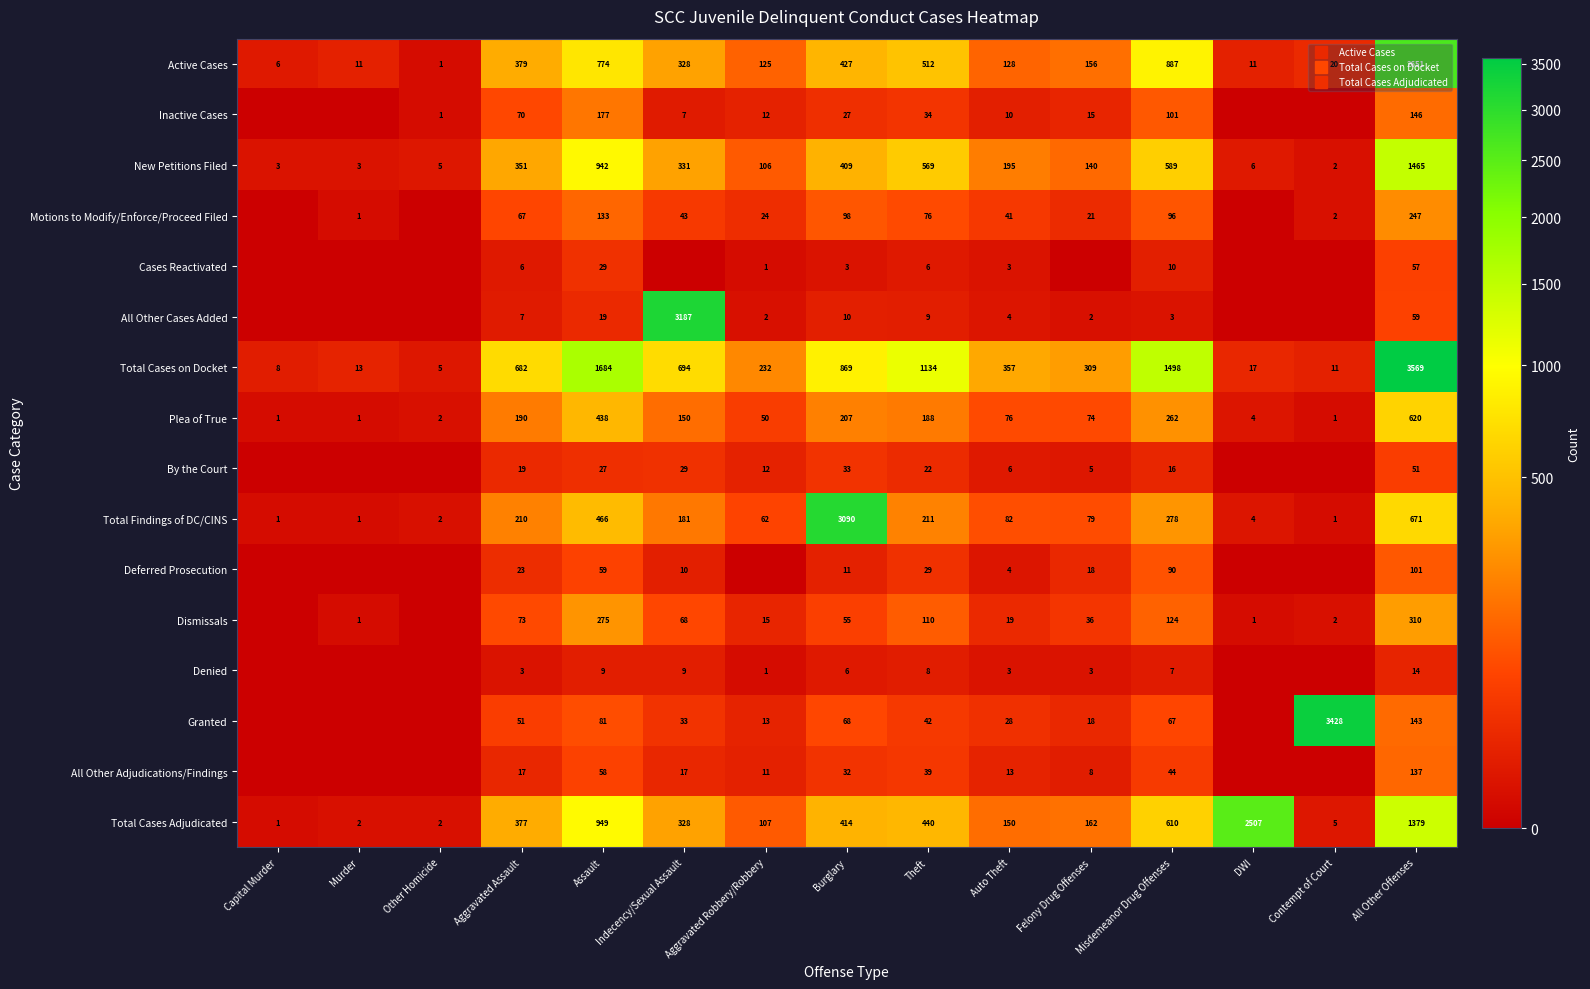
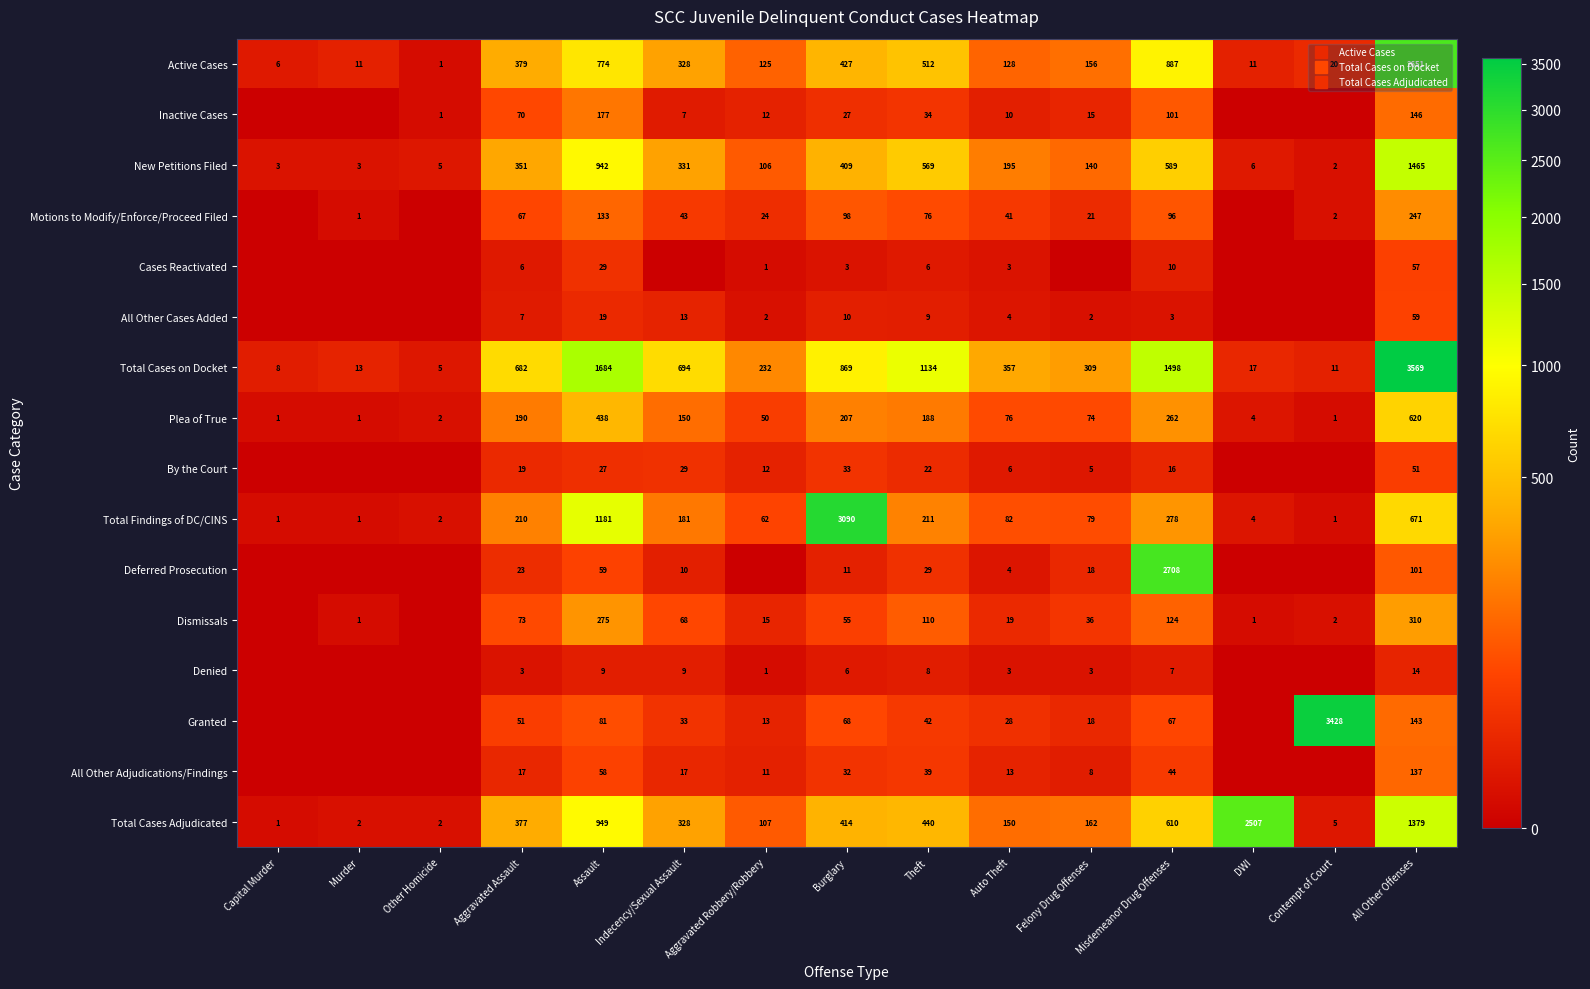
  {
    "Active Cases": {
      "Capital Murder": 6,
      "Murder": 11,
      "Other Homicide": 1,
      "Aggravated Assault": 379,
      "Assault": 774,
      "Indecency/Sexual Assault": 328,
      "Aggravated Robbery/Robbery": 125,
      "Burglary": 427,
      "Theft": 512,
      "Auto Theft": 128,
      "Felony Drug Offenses": 156,
      "Misdemeanor Drug Offenses": 887,
      "DWI": 11
    },
    "Inactive Cases": {
      "Other Homicide": 1,
      "Aggravated Assault": 70,
      "Assault": 177,
      "Indecency/Sexual Assault": 7,
      "Aggravated Robbery/Robbery": 12,
      "Burglary": 27,
      "Theft": 34,
      "Auto Theft": 10,
      "Felony Drug Offenses": 15,
      "Misdemeanor Drug Offenses": 101,
      "All Other Offenses": 146
    },
    "New Petitions Filed": {
      "Capital Murder": 3,
      "Murder": 3,
      "Other Homicide": 5,
      "Aggravated Assault": 351,
      "Assault": 942,
      "Indecency/Sexual Assault": 331,
      "Aggravated Robbery/Robbery": 106,
      "Burglary": 409,
      "Theft": 569,
      "Auto Theft": 195,
      "Felony Drug Offenses": 140,
      "Misdemeanor Drug Offenses": 589,
      "DWI": 6,
      "Contempt of Court": 2,
      "All Other Offenses": 1465
    },
    "Motions to Modify/Enforce/Proceed Filed": {
      "Murder": 1,
      "Aggravated Assault": 67,
      "Assault": 133,
      "Indecency/Sexual Assault": 43,
      "Aggravated Robbery/Robbery": 24,
      "Burglary": 98,
      "Theft": 76,
      "Auto Theft": 41,
      "Felony Drug Offenses": 21,
      "Misdemeanor Drug Offenses": 96,
      "Contempt of Court": 2,
      "All Other Offenses": 247
    },
    "Cases Reactivated": {
      "Aggravated Assault": 6,
      "Assault": 29,
      "Aggravated Robbery/Robbery": 1,
      "Burglary": 3,
      "Theft": 6,
      "Auto Theft": 3,
      "Misdemeanor Drug Offenses": 10,
      "All Other Offenses": 57
    },
    "All Other Cases Added": {
      "Aggravated Assault": 7,
      "Assault": 19,
-     "Indecency/Sexual Assault": 3187,
+     "Indecency/Sexual Assault": 13,
      "Aggravated Robbery/Robbery": 2,
      "Burglary": 10,
      "Theft": 9,
      "Auto Theft": 4,
      "Felony Drug Offenses": 2,
      "Misdemeanor Drug Offenses": 3,
      "All Other Offenses": 59
    },
    "Total Cases on Docket": {
      "Capital Murder": 8,
      "Murder": 13,
      "Other Homicide": 5,
      "Aggravated Assault": 682,
      "Assault": 1684,
      "Indecency/Sexual Assault": 694,
      "Aggravated Robbery/Robbery": 232,
      "Burglary": 869,
      "Theft": 1134,
      "Auto Theft": 357,
      "Felony Drug Offenses": 309,
      "Misdemeanor Drug Offenses": 1498,
      "DWI": 17,
      "Contempt of Court": 11,
      "All Other Offenses": 3569
    },
    "Plea of True": {
      "Capital Murder": 1,
      "Murder": 1,
      "Other Homicide": 2,
      "Aggravated Assault": 190,
      "Assault": 438,
      "Indecency/Sexual Assault": 150,
      "Aggravated Robbery/Robbery": 50,
      "Burglary": 207,
      "Theft": 188,
      "Auto Theft": 76,
      "Felony Drug Offenses": 74,
      "Misdemeanor Drug Offenses": 262,
      "DWI": 4,
      "Contempt of Court": 1,
      "All Other Offenses": 620
    },
    "By the Court": {
      "Aggravated Assault": 19,
      "Assault": 27,
      "Indecency/Sexual Assault": 29,
      "Aggravated Robbery/Robbery": 12,
      "Burglary": 33,
      "Theft": 22,
      "Auto Theft": 6,
      "Felony Drug Offenses": 5,
      "Misdemeanor Drug Offenses": 16,
      "All Other Offenses": 51
    },
    "Total Findings of DC/CINS": {
      "Capital Murder": 1,
      "Murder": 1,
      "Other Homicide": 2,
      "Aggravated Assault": 210,
-     "Assault": 466,
+     "Assault": 1181,
      "Indecency/Sexual Assault": 181,
      "Aggravated Robbery/Robbery": 62,
      "Burglary": 3090,
      "Theft": 211,
      "Auto Theft": 82,
      "Felony Drug Offenses": 79,
      "Misdemeanor Drug Offenses": 278,
      "DWI": 4,
      "Contempt of Court": 1,
      "All Other Offenses": 671
    },
    "Deferred Prosecution": {
      "Aggravated Assault": 23,
      "Assault": 59,
      "Indecency/Sexual Assault": 10,
      "Burglary": 11,
      "Theft": 29,
      "Auto Theft": 4,
      "Felony Drug Offenses": 18,
-     "Misdemeanor Drug Offenses": 90,
+     "Misdemeanor Drug Offenses": 2708,
      "All Other Offenses": 101
    },
    "Dismissals": {
      "Murder": 1,
      "Aggravated Assault": 73,
      "Assault": 275,
      "Indecency/Sexual Assault": 68,
      "Aggravated Robbery/Robbery": 15,
      "Burglary": 55,
      "Theft": 110,
      "Auto Theft": 19,
      "Felony Drug Offenses": 36,
      "Misdemeanor Drug Offenses": 124,
      "DWI": 1,
      "Contempt of Court": 2,
      "All Other Offenses": 310
    },
    "Denied": {
      "Aggravated Assault": 3,
      "Assault": 9,
      "Indecency/Sexual Assault": 9,
      "Aggravated Robbery/Robbery": 1,
      "Burglary": 6,
      "Theft": 8,
      "Auto Theft": 3,
      "Felony Drug Offenses": 3,
      "Misdemeanor Drug Offenses": 7,
      "All Other Offenses": 14
    },
    "Granted": {
      "Aggravated Assault": 51,
      "Assault": 81,
      "Indecency/Sexual Assault": 33,
      "Aggravated Robbery/Robbery": 13,
      "Burglary": 68,
      "Theft": 42,
      "Auto Theft": 28,
      "Felony Drug Offenses": 18,
      "Misdemeanor Drug Offenses": 67,
      "Contempt of Court": 3428,
      "All Other Offenses": 143
    },
    "All Other Adjudications/Findings": {
      "Aggravated Assault": 17,
      "Assault": 58,
      "Indecency/Sexual Assault": 17,
      "Aggravated Robbery/Robbery": 11,
      "Burglary": 32,
      "Theft": 39,
      "Auto Theft": 13,
      "Felony Drug Offenses": 8,
      "Misdemeanor Drug Offenses": 44,
      "All Other Offenses": 137
    },
    "Total Cases Adjudicated": {
      "Capital Murder": 1,
      "Murder": 2,
      "Other Homicide": 2,
      "Aggravated Assault": 377,
      "Assault": 949,
      "Indecency/Sexual Assault": 328,
      "Aggravated Robbery/Robbery": 107,
      "Burglary": 414,
      "Theft": 440,
      "Auto Theft": 150,
      "Felony Drug Offenses": 162,
      "Misdemeanor Drug Offenses": 610,
      "DWI": 2507,
      "Contempt of Court": 5,
      "All Other Offenses": 1379
    }
  }
